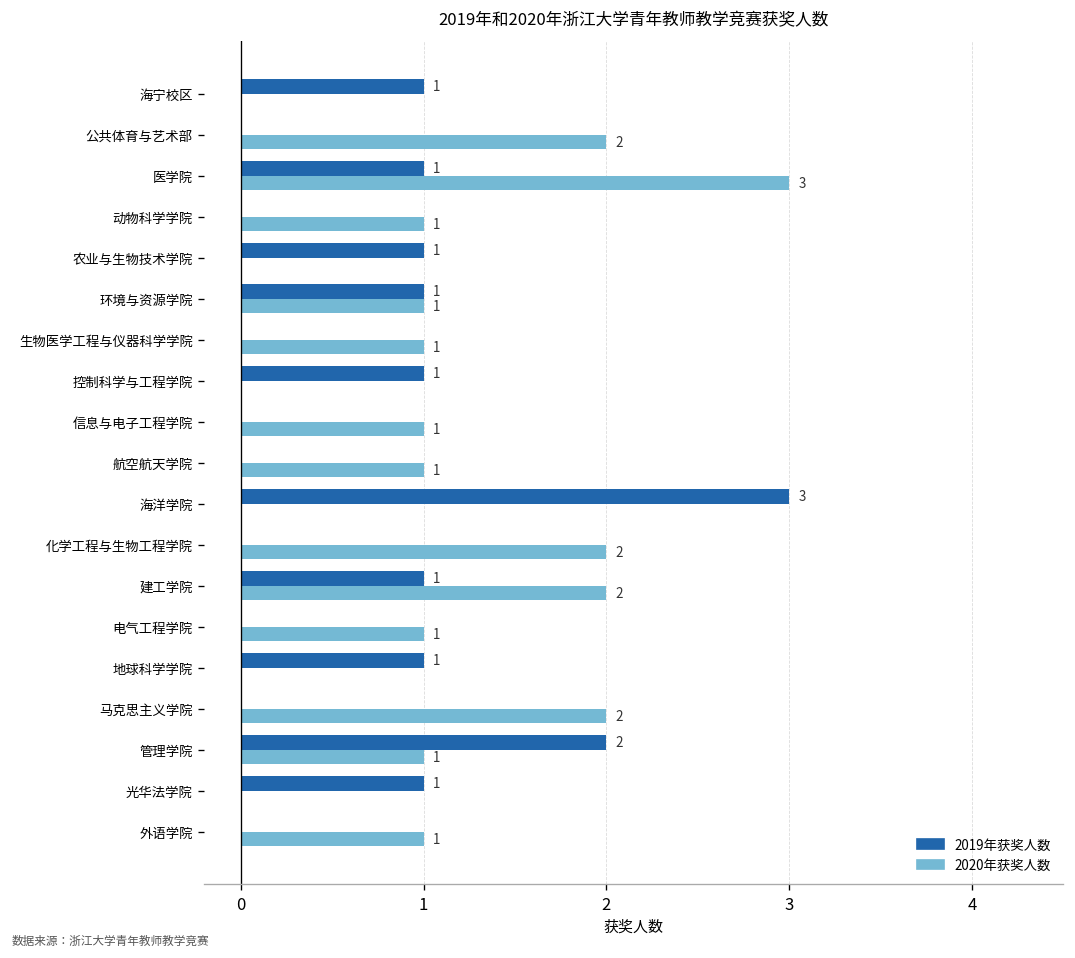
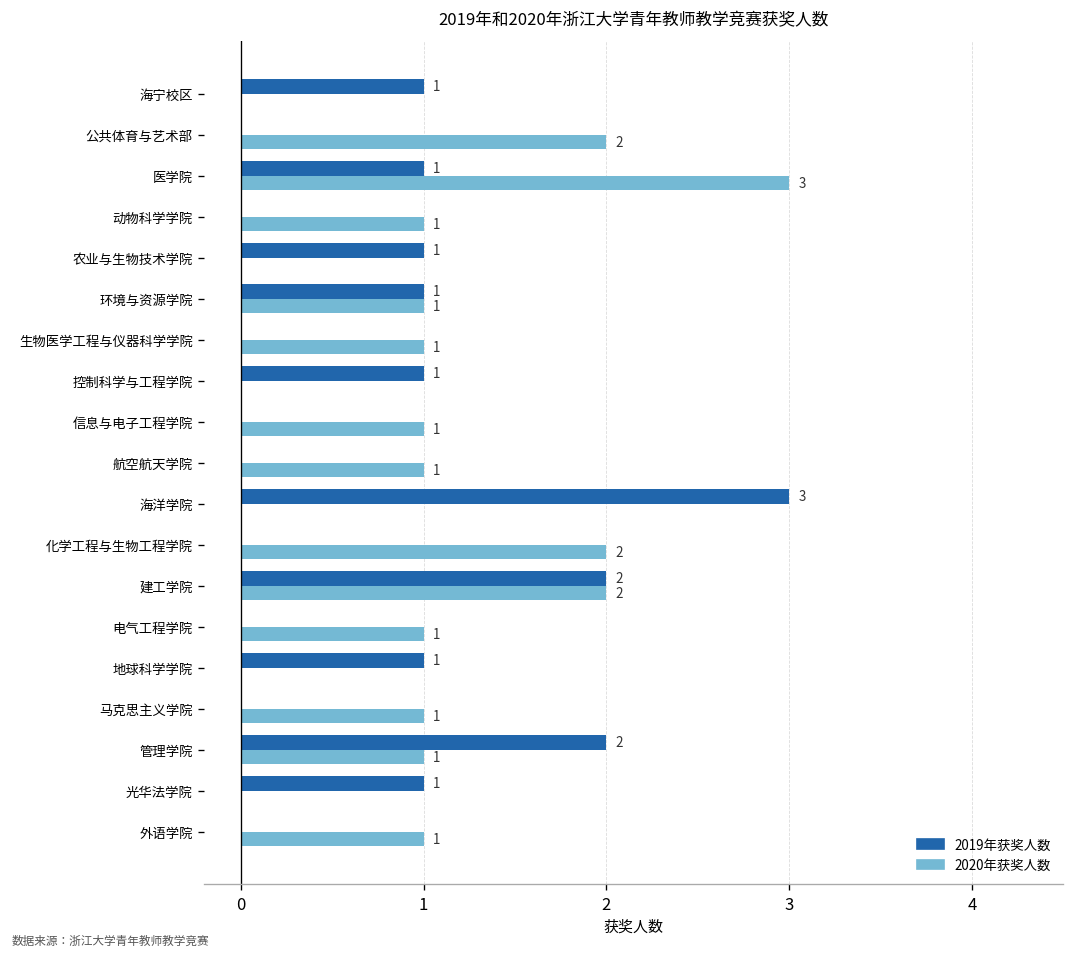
  {
    "2019年获奖人数": {
      "海宁校区": 1,
      "医学院": 1,
      "农业与生物技术学院": 1,
      "环境与资源学院": 1,
      "控制科学与工程学院": 1,
      "海洋学院": 3,
-     "建工学院": 1,
+     "建工学院": 2,
      "地球科学学院": 1,
      "管理学院": 2,
      "光华法学院": 1
    },
    "2020年获奖人数": {
      "公共体育与艺术部": 2,
      "医学院": 3,
      "动物科学学院": 1,
      "环境与资源学院": 1,
      "生物医学工程与仪器科学学院": 1,
      "信息与电子工程学院": 1,
      "航空航天学院": 1,
      "化学工程与生物工程学院": 2,
      "建工学院": 2,
      "电气工程学院": 1,
-     "马克思主义学院": 2,
+     "马克思主义学院": 1,
      "管理学院": 1,
      "外语学院": 1
    }
  }
